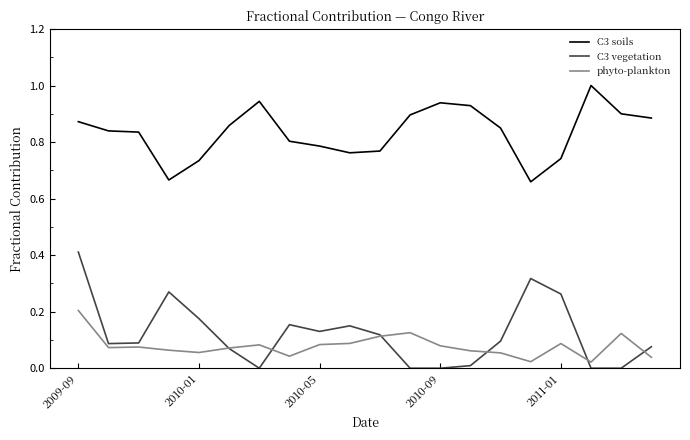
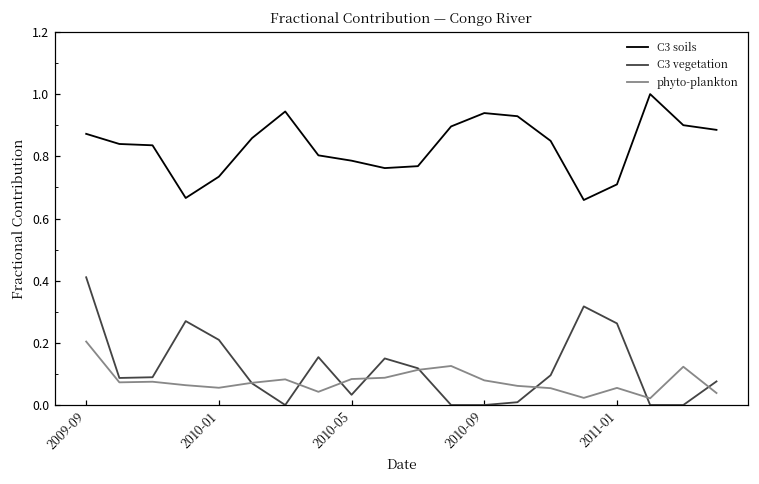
  {
    "C3 soils": {
      "2009-09": 0.87,
      "2010-01": 0.73,
      "2010-05": 0.79,
      "2010-09": 0.94,
-     "2011-01": 0.74
+     "2011-01": 0.71
    },
    "C3 vegetation": {
      "2009-09": 0.41,
-     "2010-01": 0.18,
-     "2010-05": 0.13,
+     "2010-01": 0.21,
+     "2010-05": 0.03,
      "2010-09": 0.00,
      "2011-01": 0.26
    },
    "phyto-plankton": {
      "2009-09": 0.20,
      "2010-01": 0.06,
      "2010-05": 0.08,
      "2010-09": 0.08,
-     "2011-01": 0.09
+     "2011-01": 0.06
    }
  }
